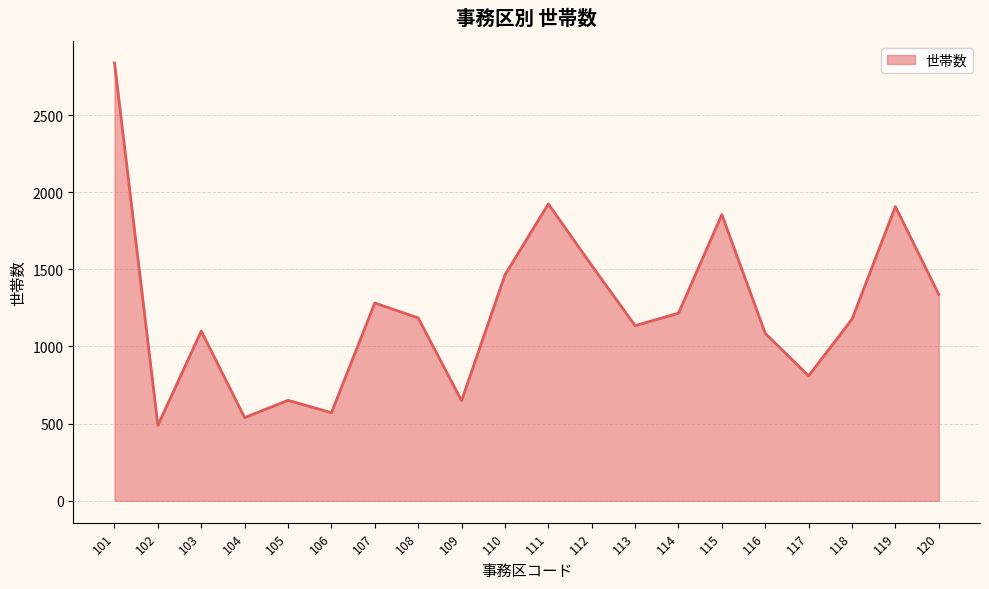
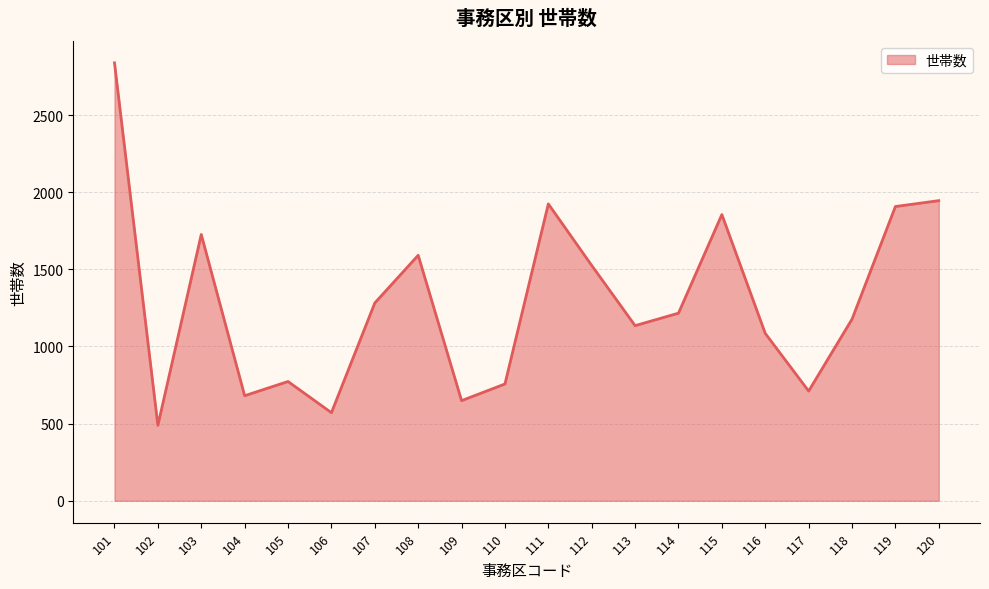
  {
    "101": 2840,
    "102": 490,
-   "103": 1100,
-   "104": 540,
-   "105": 650,
+   "103": 1730,
+   "104": 680,
+   "105": 770,
    "106": 570,
    "107": 1280,
-   "108": 1190,
+   "108": 1590,
    "109": 650,
-   "110": 1460,
+   "110": 760,
    "111": 1920,
    "112": 1530,
    "113": 1140,
    "114": 1220,
    "115": 1860,
    "116": 1090,
-   "117": 810,
+   "117": 710,
    "118": 1180,
    "119": 1910,
-   "120": 1340
+   "120": 1950
  }
